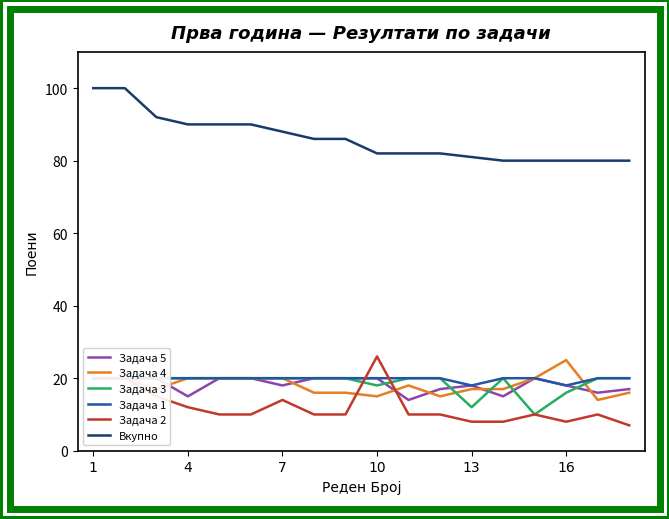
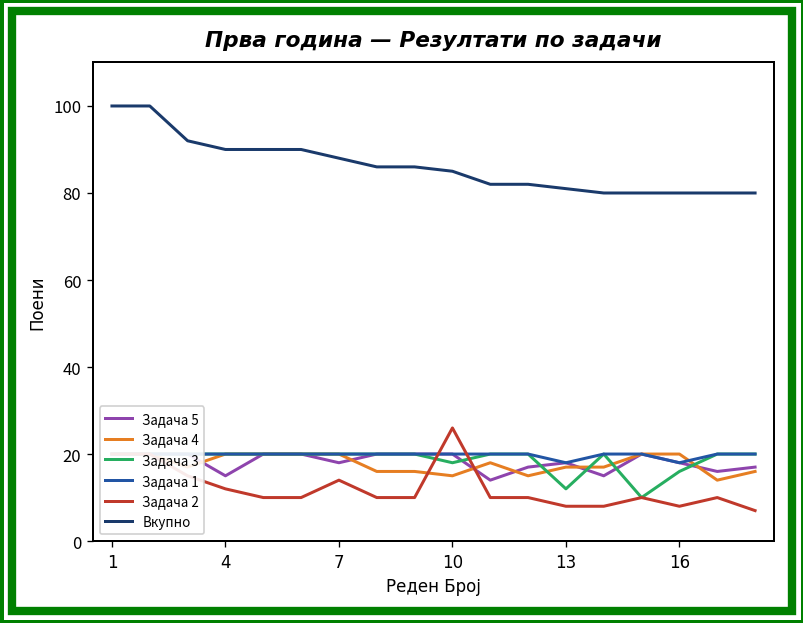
  {
    "Задача 5": {
      "4": 15,
      "7": 18
    },
    "Задача 4": {
      "10": 15,
      "13": 17,
-     "16": 25
+     "16": 20
    },
    "Задача 3": {
      "10": 18,
      "13": 12,
      "16": 16
    },
    "Задача 2": {
      "4": 12,
      "7": 14,
      "10": 26,
      "13": 8,
      "16": 8
    },
    "Вкупно": {
      "1": 100,
      "4": 90,
      "7": 88,
-     "10": 82,
+     "10": 85,
      "13": 81,
      "16": 80
    }
  }
